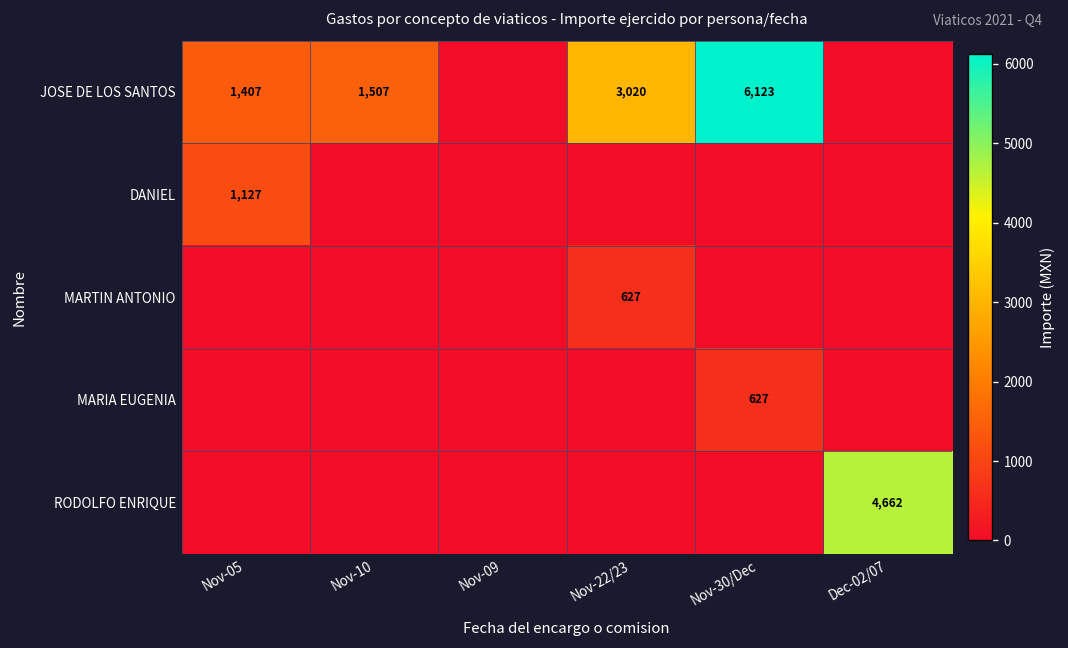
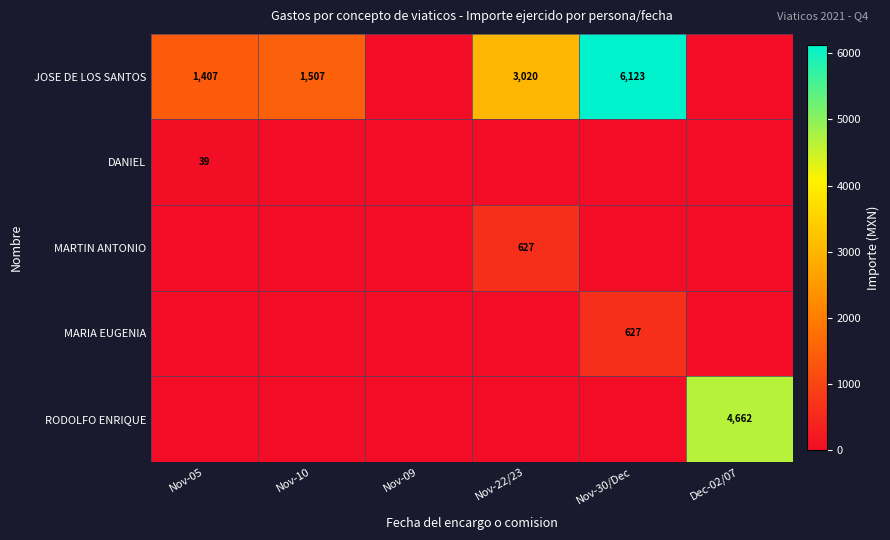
  {
    "JOSE DE LOS SANTOS": {
      "Nov-05": "1,407",
      "Nov-10": "1,507",
      "Nov-22/23": "3,020",
      "Nov-30/Dec": "6,123"
    },
    "DANIEL": {
-     "Nov-05": "1,127"
+     "Nov-05": "39"
    },
    "MARTIN ANTONIO": {
      "Nov-22/23": "627"
    },
    "MARIA EUGENIA": {
      "Nov-30/Dec": "627"
    },
    "RODOLFO ENRIQUE": {
      "Dec-02/07": "4,662"
    }
  }
